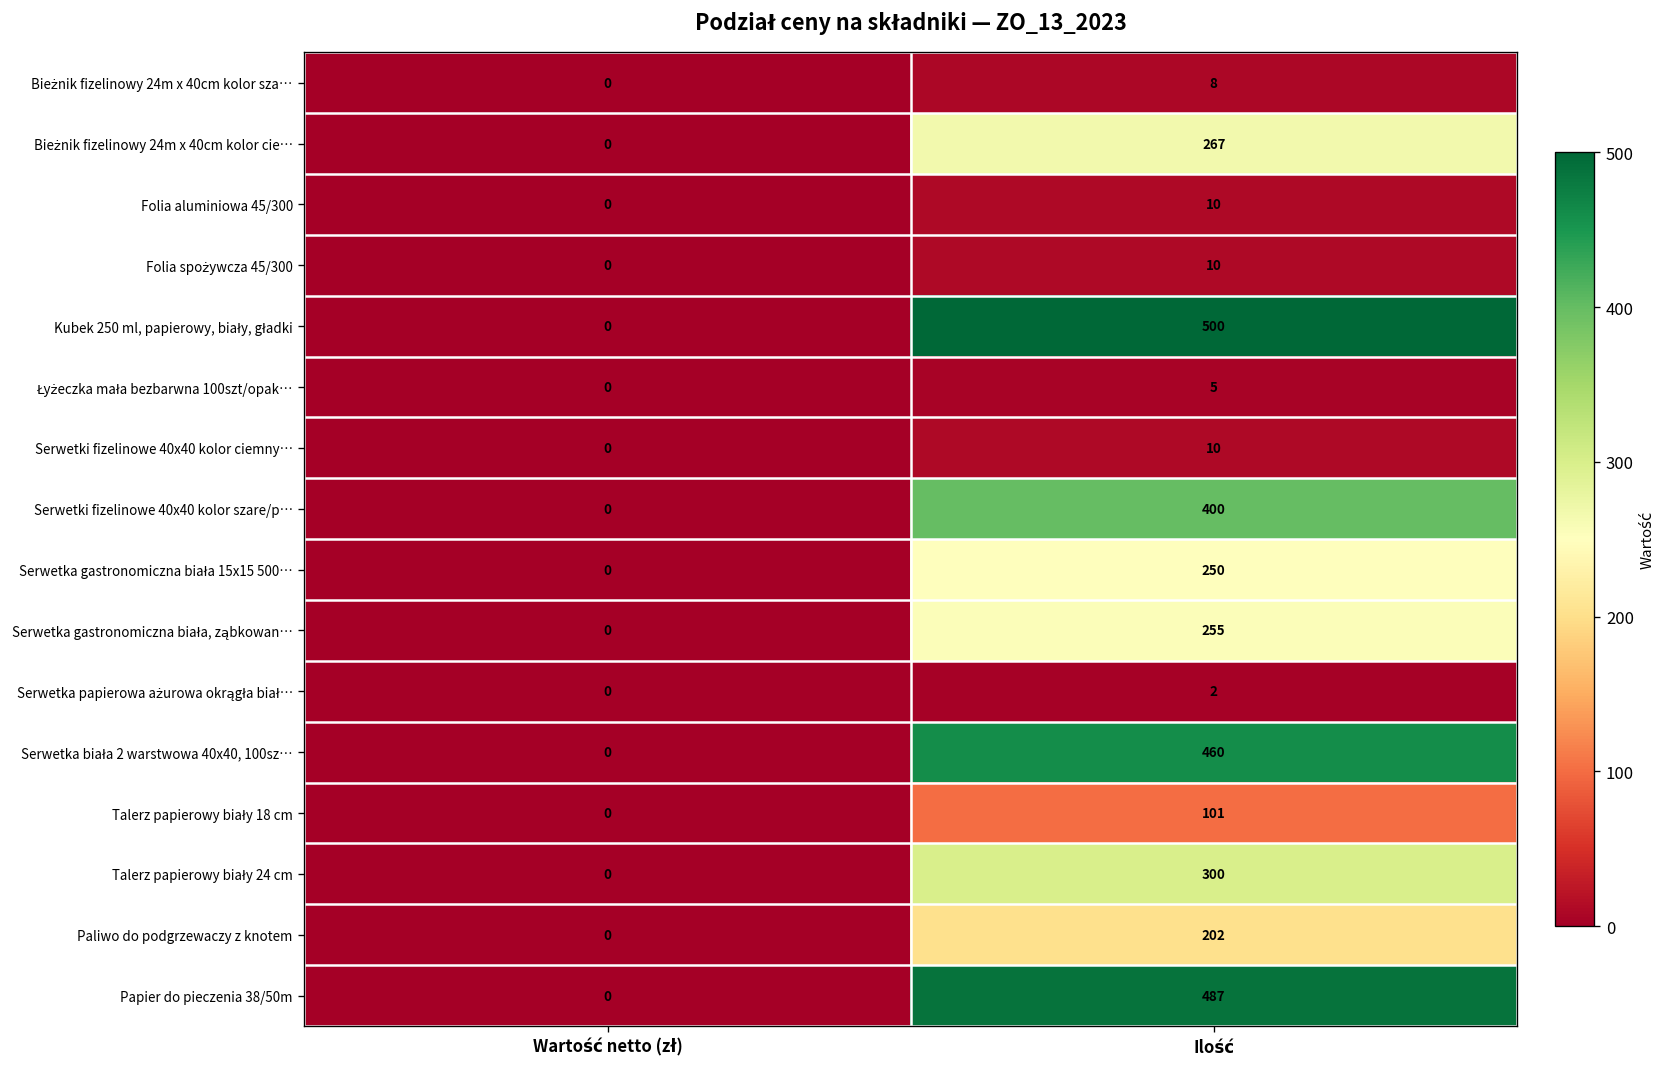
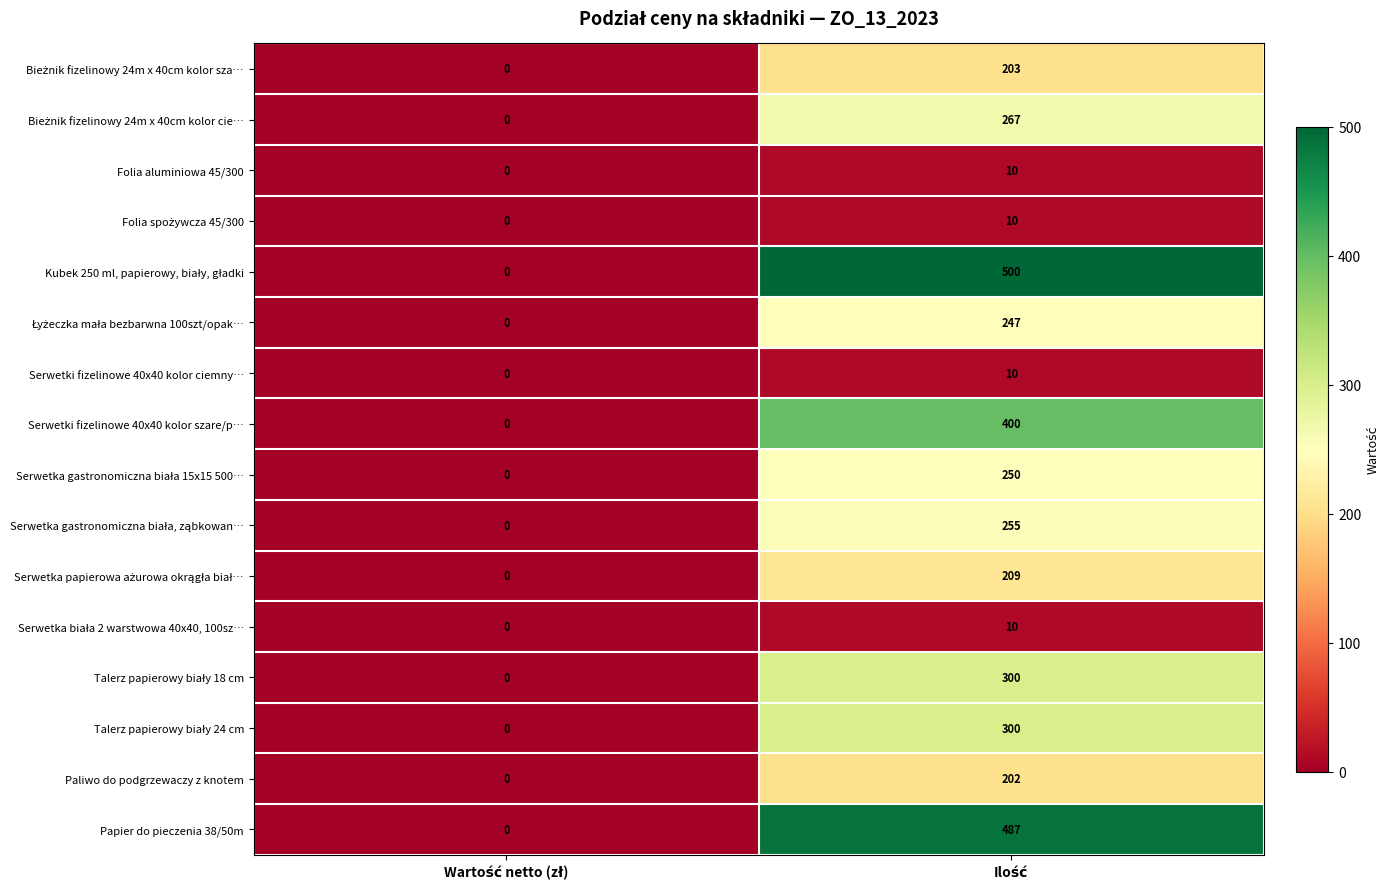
  {
    "Bieżnik fizelinowy 24m x 40cm kolor sza…": {
      "Wartość netto (zł)": 0,
-     "Ilość": 8
+     "Ilość": 203
    },
    "Bieżnik fizelinowy 24m x 40cm kolor cie…": {
      "Wartość netto (zł)": 0,
      "Ilość": 267
    },
    "Folia aluminiowa 45/300": {
      "Wartość netto (zł)": 0,
      "Ilość": 10
    },
    "Folia spożywcza 45/300": {
      "Wartość netto (zł)": 0,
      "Ilość": 10
    },
    "Kubek 250 ml, papierowy, biały, gładki": {
      "Wartość netto (zł)": 0,
      "Ilość": 500
    },
    "Łyżeczka mała bezbarwna 100szt/opak…": {
      "Wartość netto (zł)": 0,
-     "Ilość": 5
+     "Ilość": 247
    },
    "Serwetki fizelinowe 40x40 kolor ciemny…": {
      "Wartość netto (zł)": 0,
      "Ilość": 10
    },
    "Serwetki fizelinowe 40x40 kolor szare/p…": {
      "Wartość netto (zł)": 0,
      "Ilość": 400
    },
    "Serwetka gastronomiczna biała 15x15 500…": {
      "Wartość netto (zł)": 0,
      "Ilość": 250
    },
    "Serwetka gastronomiczna biała, ząbkowan…": {
      "Wartość netto (zł)": 0,
      "Ilość": 255
    },
    "Serwetka papierowa ażurowa okrągła biał…": {
      "Wartość netto (zł)": 0,
-     "Ilość": 2
+     "Ilość": 209
    },
    "Serwetka biała 2 warstwowa 40x40, 100sz…": {
      "Wartość netto (zł)": 0,
-     "Ilość": 460
+     "Ilość": 10
    },
    "Talerz papierowy biały 18 cm": {
      "Wartość netto (zł)": 0,
-     "Ilość": 101
+     "Ilość": 300
    },
    "Talerz papierowy biały 24 cm": {
      "Wartość netto (zł)": 0,
      "Ilość": 300
    },
    "Paliwo do podgrzewaczy z knotem": {
      "Wartość netto (zł)": 0,
      "Ilość": 202
    },
    "Papier do pieczenia 38/50m": {
      "Wartość netto (zł)": 0,
      "Ilość": 487
    }
  }
